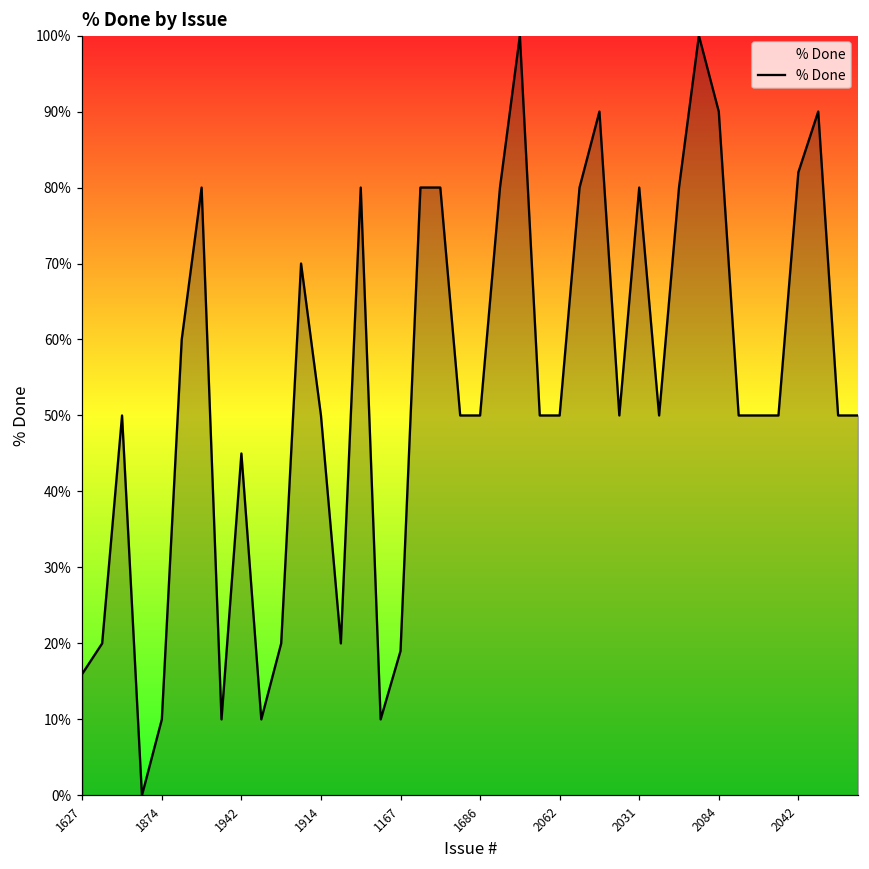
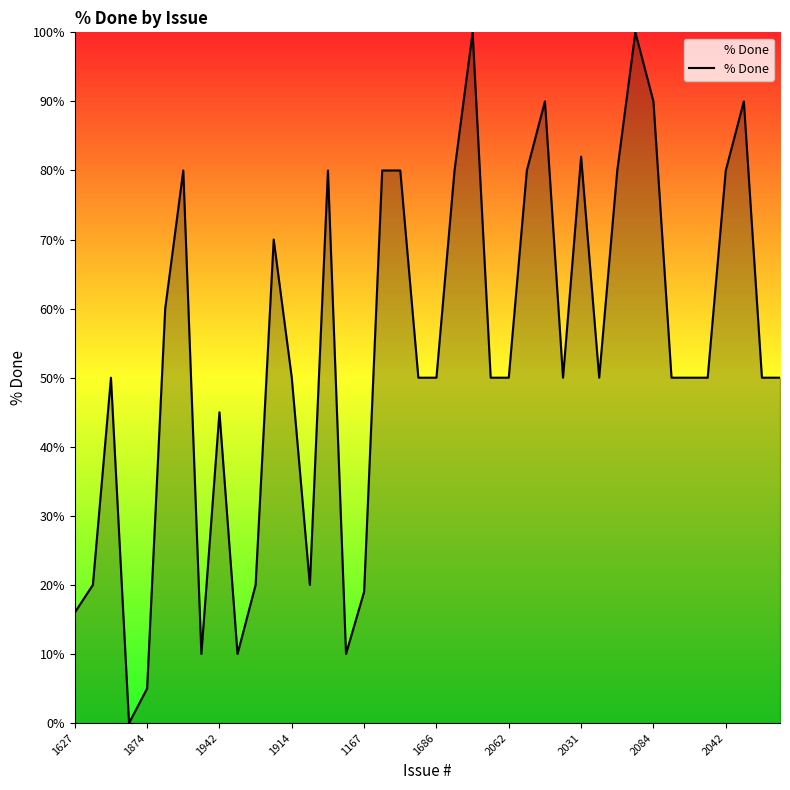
  {
    "1627": "16%",
-   "1874": "10%",
+   "1874": "5%",
    "1942": "45%",
    "1914": "50%",
    "1167": "19%",
    "1686": "50%",
    "2062": "50%",
-   "2031": "80%",
+   "2031": "82%",
    "2084": "90%",
-   "2042": "82%"
+   "2042": "80%"
  }
